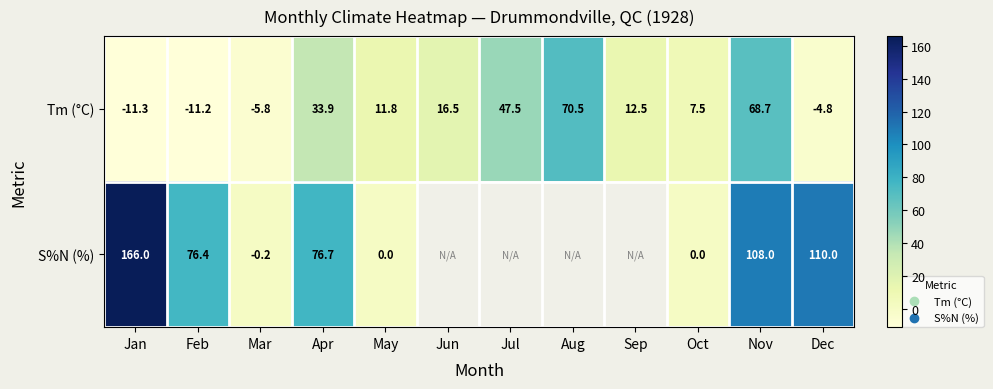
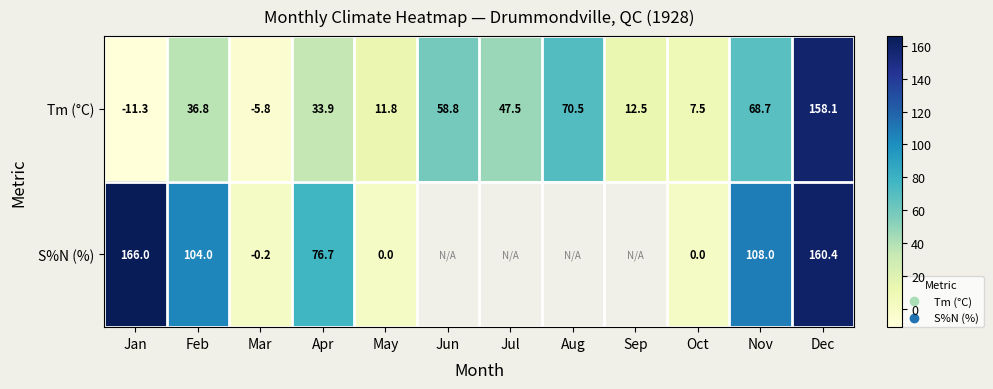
  {
    "Tm (°C)": {
      "Jan": -11.3,
-     "Feb": -11.2,
+     "Feb": 36.8,
      "Mar": -5.8,
      "Apr": 33.9,
      "May": 11.8,
-     "Jun": 16.5,
+     "Jun": 58.8,
      "Jul": 47.5,
      "Aug": 70.5,
      "Sep": 12.5,
      "Oct": 7.5,
      "Nov": 68.7,
-     "Dec": -4.8
+     "Dec": 158.1
    },
    "S%N (%)": {
      "Jan": 166.0,
-     "Feb": 76.4,
+     "Feb": 104.0,
      "Mar": -0.2,
      "Apr": 76.7,
      "May": 0.0,
      "Oct": 0.0,
      "Nov": 108.0,
-     "Dec": 110.0
+     "Dec": 160.4
    }
  }
